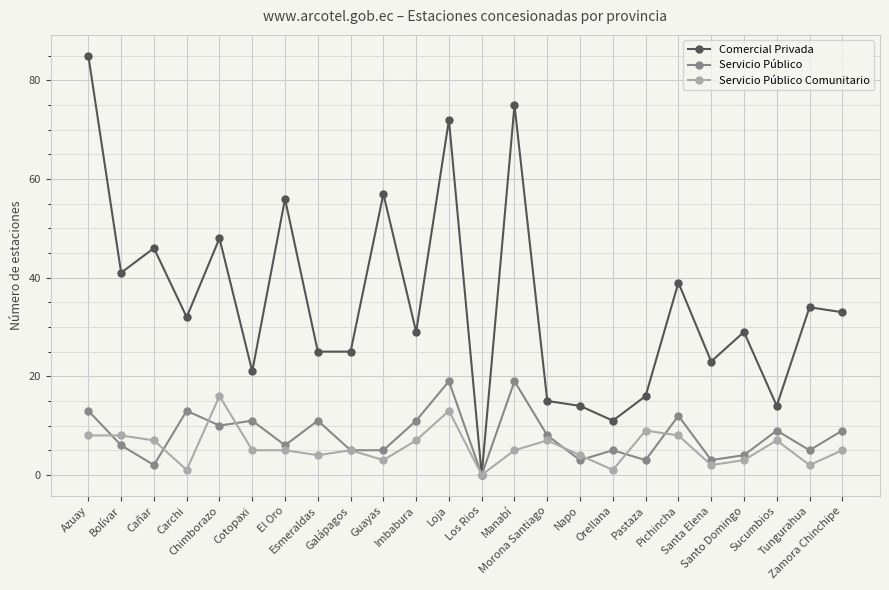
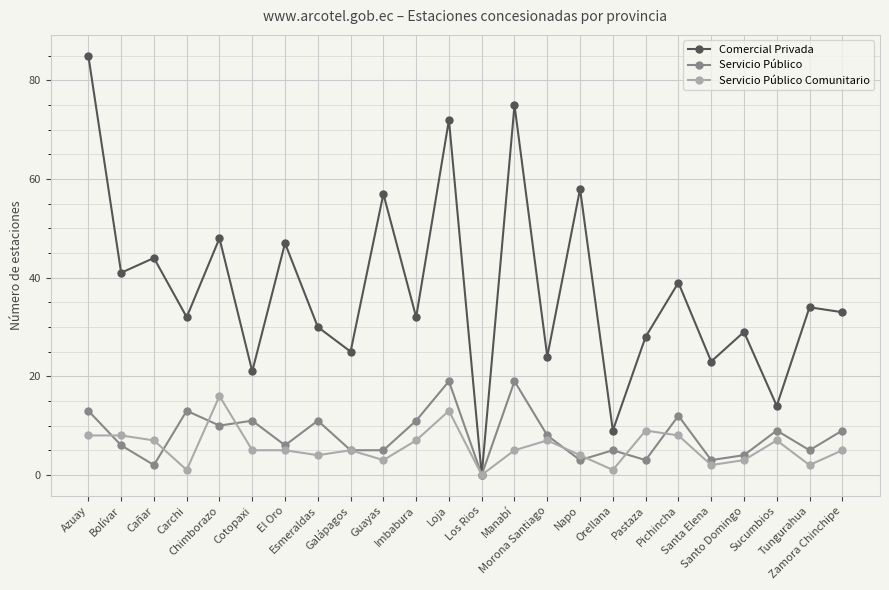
  {
    "Comercial Privada": {
      "Azuay": 85,
      "Bolívar": 41,
-     "Cañar": 46,
+     "Cañar": 44,
      "Carchi": 32,
      "Chimborazo": 48,
      "Cotopaxi": 21,
-     "El Oro": 56,
-     "Esmeraldas": 25,
+     "El Oro": 47,
+     "Esmeraldas": 30,
      "Galápagos": 25,
      "Guayas": 57,
-     "Imbabura": 29,
+     "Imbabura": 32,
      "Loja": 72,
      "Manabí": 75,
-     "Morona Santiago": 15,
-     "Napo": 14,
-     "Orellana": 11,
-     "Pastaza": 16,
+     "Morona Santiago": 24,
+     "Napo": 58,
+     "Orellana": 9,
+     "Pastaza": 28,
      "Pichincha": 39,
      "Santa Elena": 23,
      "Santo Domingo": 29,
      "Sucumbios": 14,
      "Tungurahua": 34,
      "Zamora Chinchipe": 33
    }
  }
